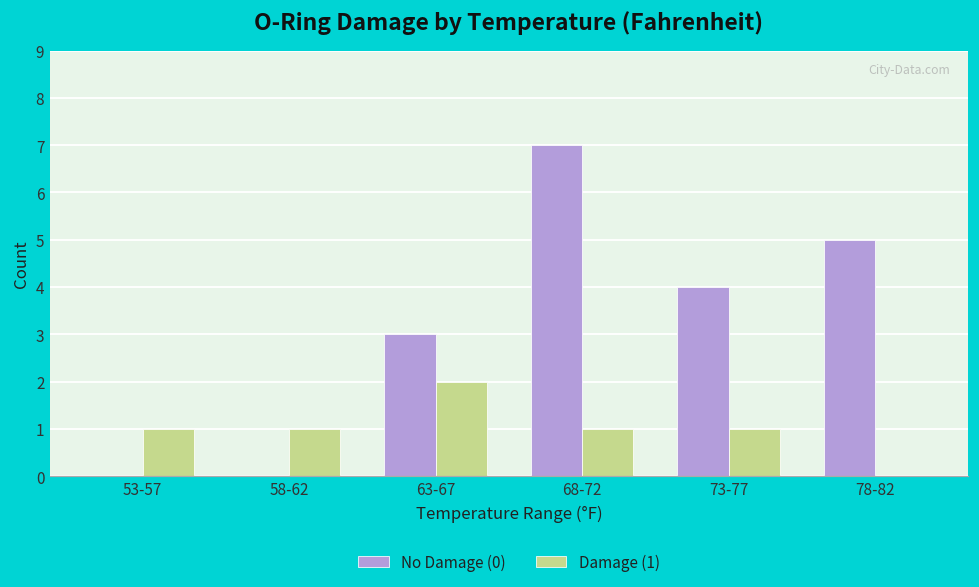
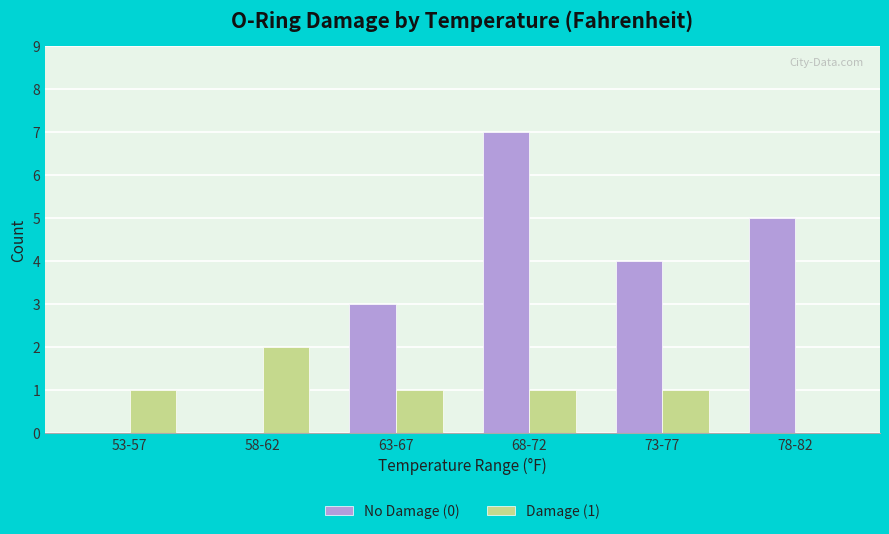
  {
    "No Damage (0)": {
      "53-57": 0,
      "58-62": 0,
      "63-67": 3,
      "68-72": 7,
      "73-77": 4,
      "78-82": 5
    },
    "Damage (1)": {
      "53-57": 1,
-     "58-62": 1,
-     "63-67": 2,
+     "58-62": 2,
+     "63-67": 1,
      "68-72": 1,
      "73-77": 1,
      "78-82": 0
    }
  }
